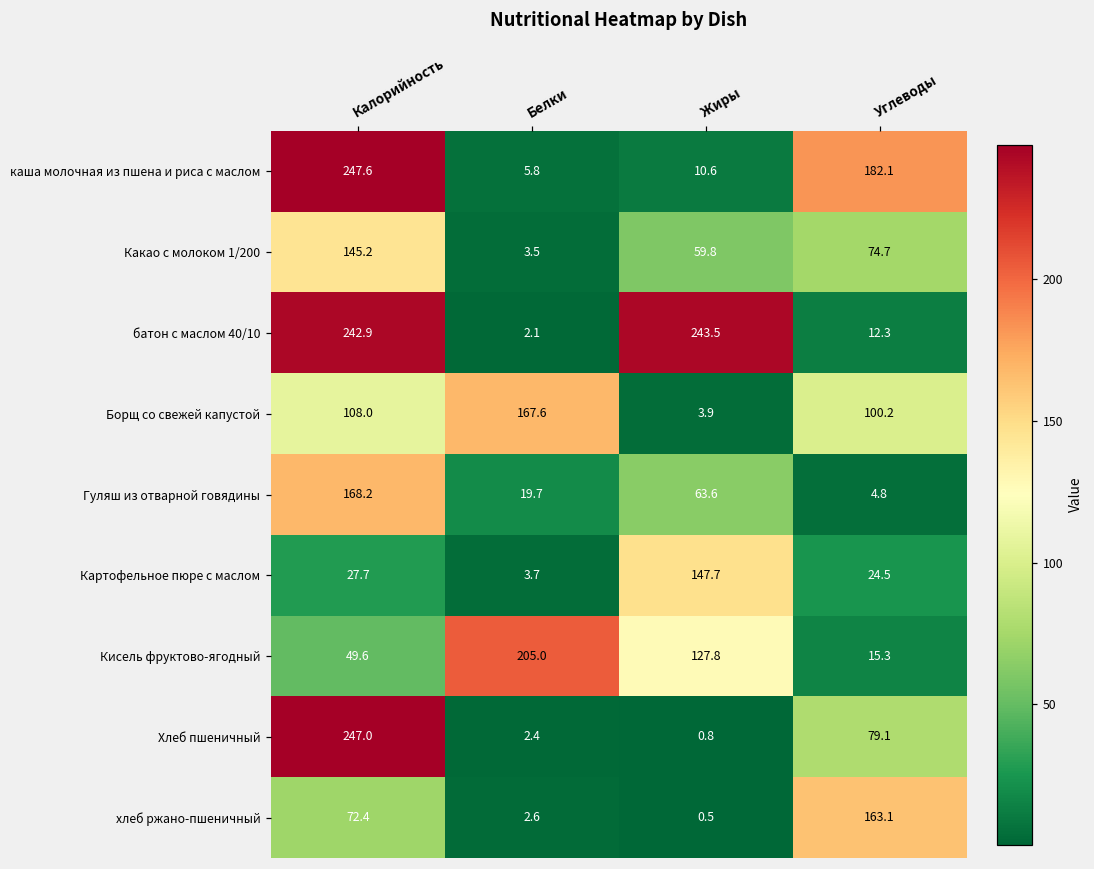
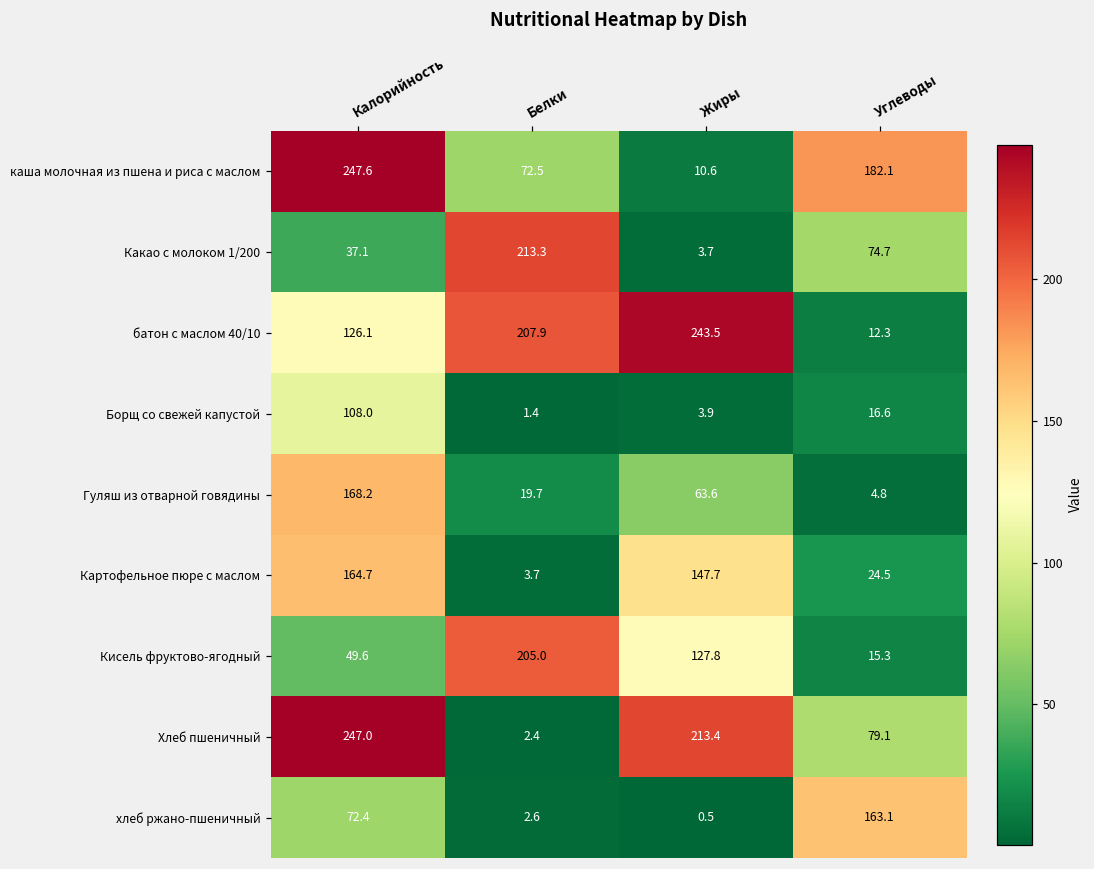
  {
    "каша молочная из пшена и риса с маслом": {
      "Калорийность": 247.6,
-     "Белки": 5.8,
+     "Белки": 72.5,
      "Жиры": 10.6,
      "Углеводы": 182.1
    },
    "Какао с молоком 1/200": {
-     "Калорийность": 145.2,
-     "Белки": 3.5,
-     "Жиры": 59.8,
+     "Калорийность": 37.1,
+     "Белки": 213.3,
+     "Жиры": 3.7,
      "Углеводы": 74.7
    },
    "батон с маслом 40/10": {
-     "Калорийность": 242.9,
-     "Белки": 2.1,
+     "Калорийность": 126.1,
+     "Белки": 207.9,
      "Жиры": 243.5,
      "Углеводы": 12.3
    },
    "Борщ со свежей капустой": {
      "Калорийность": 108.0,
-     "Белки": 167.6,
+     "Белки": 1.4,
      "Жиры": 3.9,
-     "Углеводы": 100.2
+     "Углеводы": 16.6
    },
    "Гуляш из отварной говядины": {
      "Калорийность": 168.2,
      "Белки": 19.7,
      "Жиры": 63.6,
      "Углеводы": 4.8
    },
    "Картофельное пюре с маслом": {
-     "Калорийность": 27.7,
+     "Калорийность": 164.7,
      "Белки": 3.7,
      "Жиры": 147.7,
      "Углеводы": 24.5
    },
    "Кисель фруктово-ягодный": {
      "Калорийность": 49.6,
      "Белки": 205.0,
      "Жиры": 127.8,
      "Углеводы": 15.3
    },
    "Хлеб пшеничный": {
      "Калорийность": 247.0,
      "Белки": 2.4,
-     "Жиры": 0.8,
+     "Жиры": 213.4,
      "Углеводы": 79.1
    },
    "хлеб ржано-пшеничный": {
      "Калорийность": 72.4,
      "Белки": 2.6,
      "Жиры": 0.5,
      "Углеводы": 163.1
    }
  }
